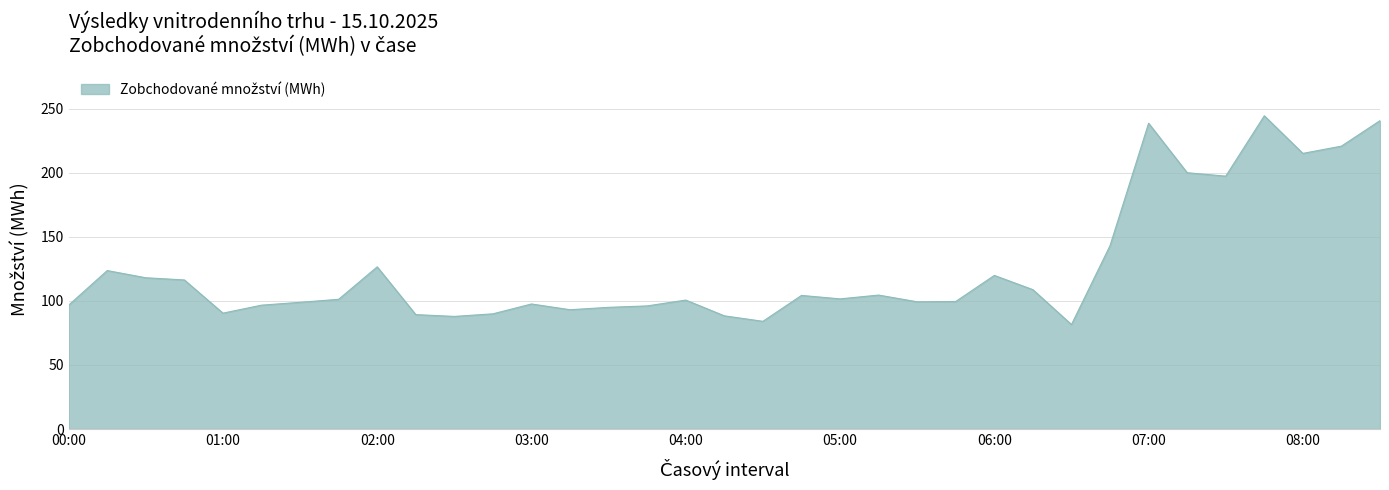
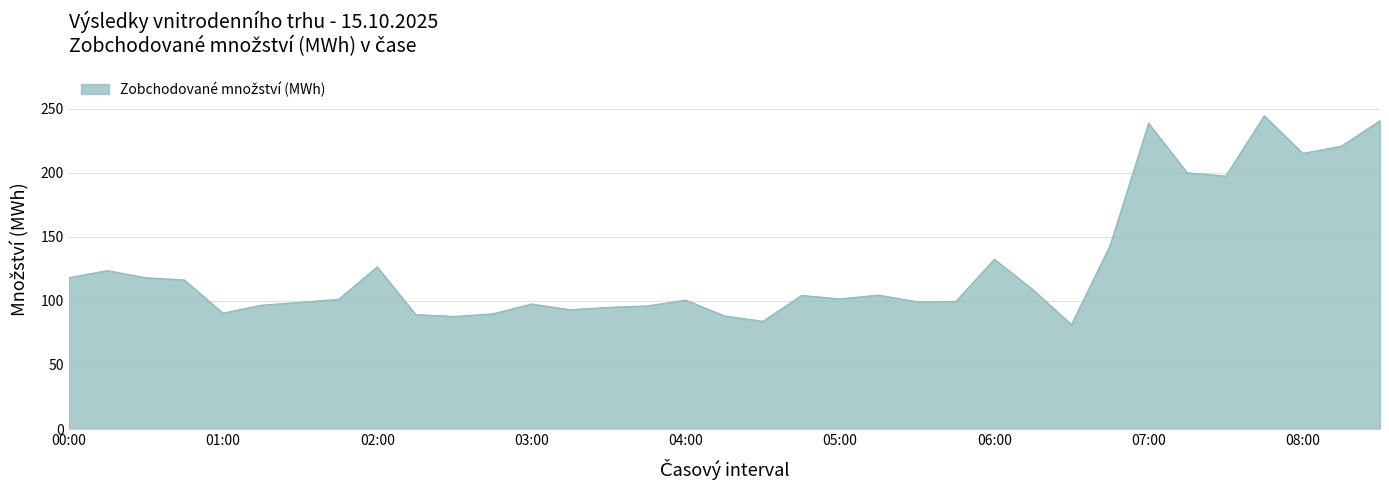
  {
-   "00:00": 97,
+   "00:00": 118,
    "01:00": 90,
    "02:00": 127,
    "03:00": 98,
    "04:00": 101,
    "05:00": 102,
-   "06:00": 120,
+   "06:00": 132,
    "07:00": 239,
    "08:00": 215
  }
